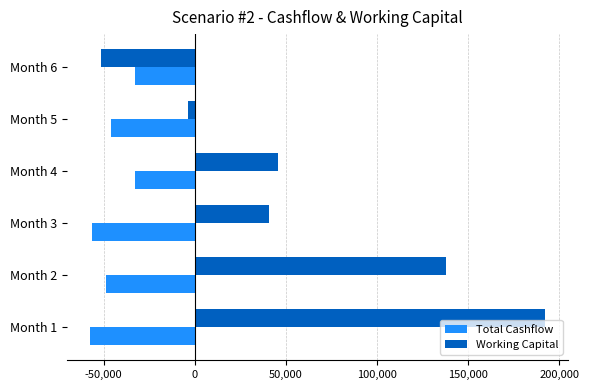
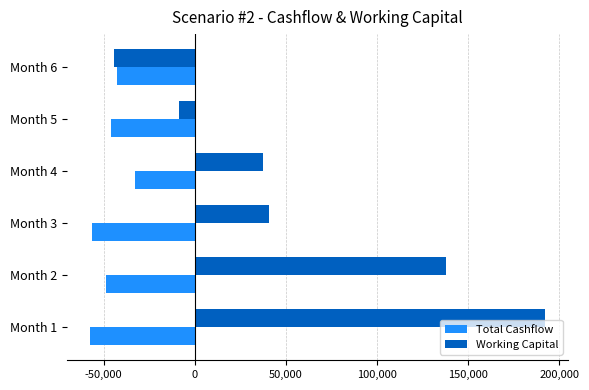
  {
    "Total Cashflow": {
-     "Month 6": "-33,000",
+     "Month 6": "-43,000",
      "Month 5": "-46,000",
      "Month 4": "-33,000",
      "Month 3": "-57,000",
      "Month 2": "-49,000",
      "Month 1": "-58,000"
    },
    "Working Capital": {
-     "Month 6": "-51,000",
-     "Month 5": "-4,000",
-     "Month 4": "45,000",
+     "Month 6": "-44,000",
+     "Month 5": "-8,000",
+     "Month 4": "37,000",
      "Month 3": "41,000",
      "Month 2": "138,000",
      "Month 1": "192,000"
    }
  }
